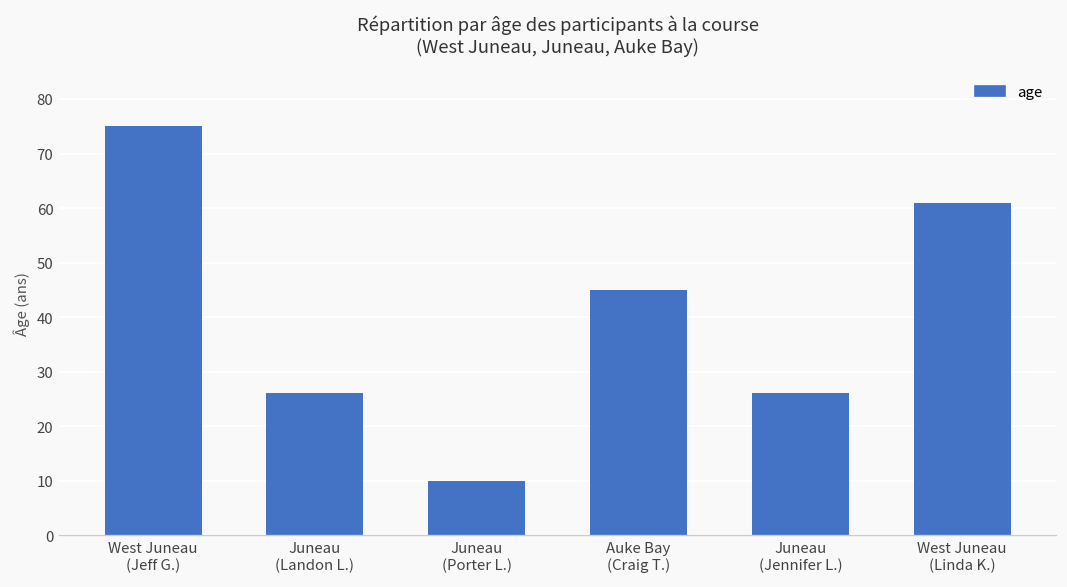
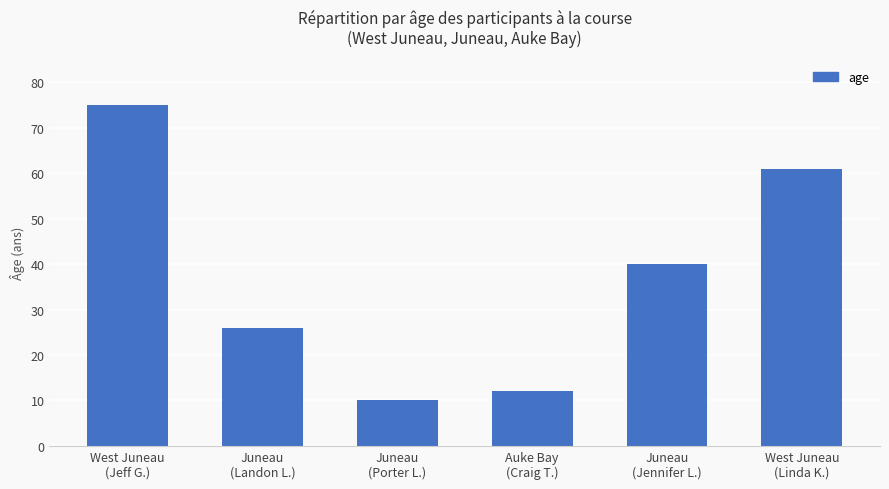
  {
    "West Juneau (Jeff G.)": 75,
    "Juneau (Landon L.)": 26,
    "Juneau (Porter L.)": 10,
-   "Auke Bay (Craig T.)": 45,
-   "Juneau (Jennifer L.)": 26,
+   "Auke Bay (Craig T.)": 12,
+   "Juneau (Jennifer L.)": 40,
    "West Juneau (Linda K.)": 61
  }
